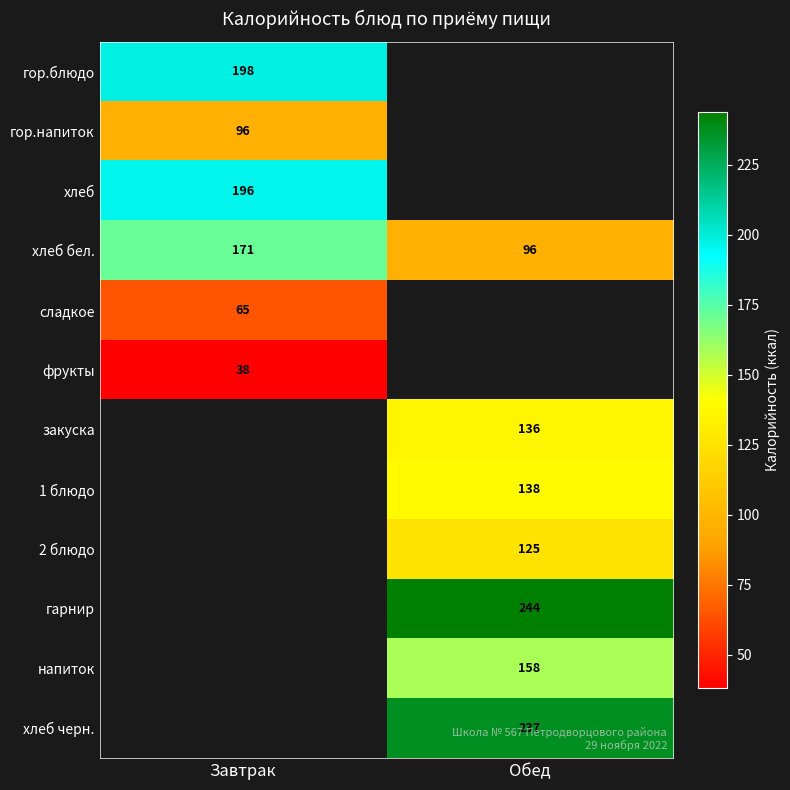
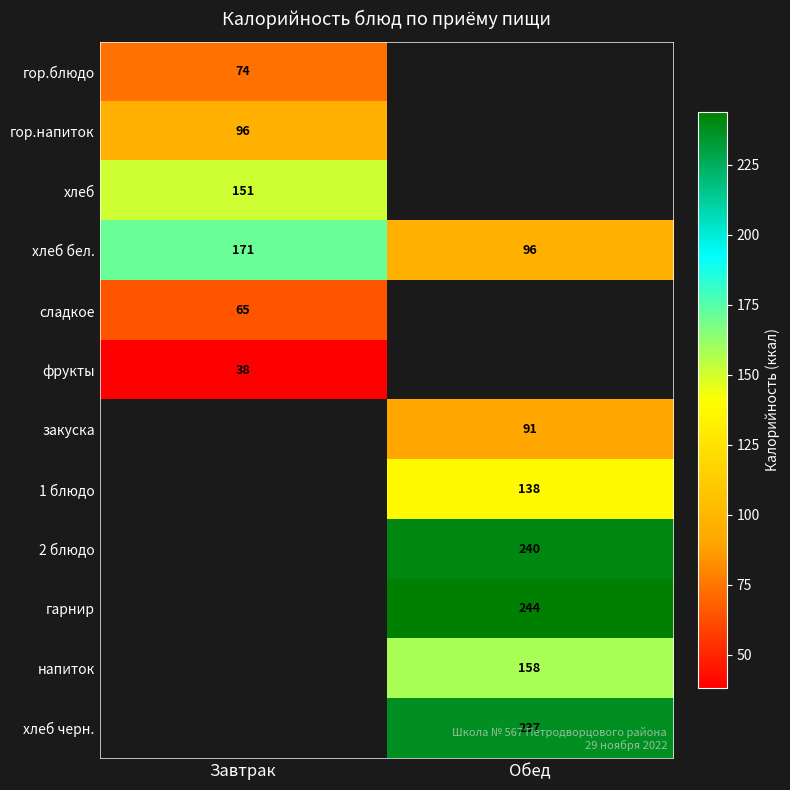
  {
    "гор.блюдо": {
-     "Завтрак": 198
+     "Завтрак": 74
    },
    "гор.напиток": {
      "Завтрак": 96
    },
    "хлеб": {
-     "Завтрак": 196
+     "Завтрак": 151
    },
    "хлеб бел.": {
      "Завтрак": 171,
      "Обед": 96
    },
    "сладкое": {
      "Завтрак": 65
    },
    "фрукты": {
      "Завтрак": 38
    },
    "закуска": {
-     "Обед": 136
+     "Обед": 91
    },
    "1 блюдо": {
      "Обед": 138
    },
    "2 блюдо": {
-     "Обед": 125
+     "Обед": 240
    },
    "гарнир": {
      "Обед": 244
    },
    "напиток": {
      "Обед": 158
    }
  }
